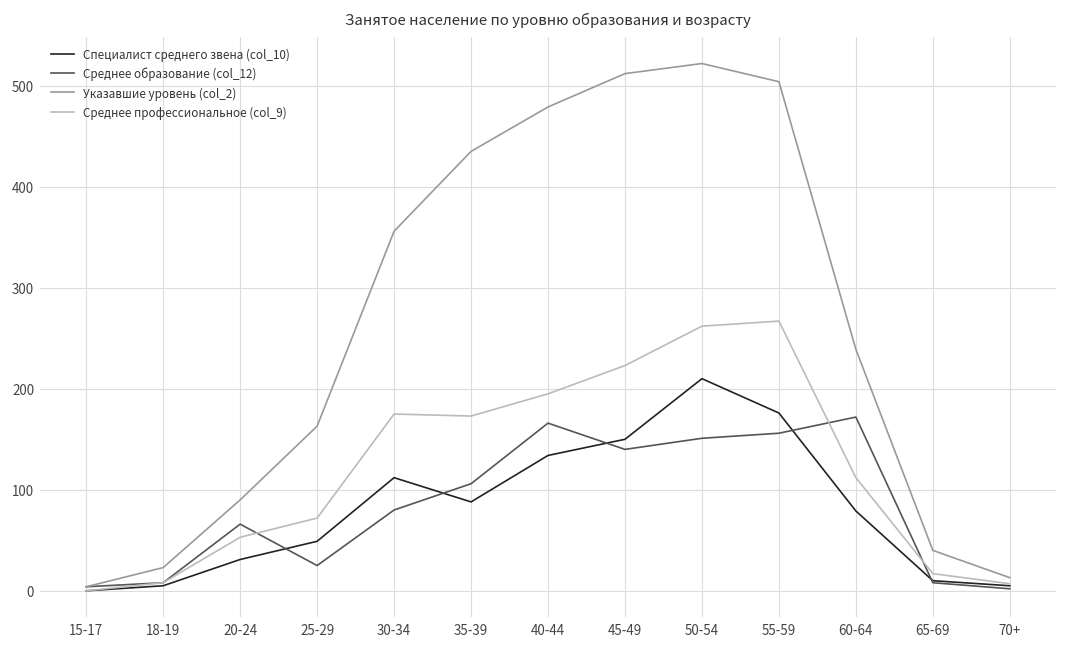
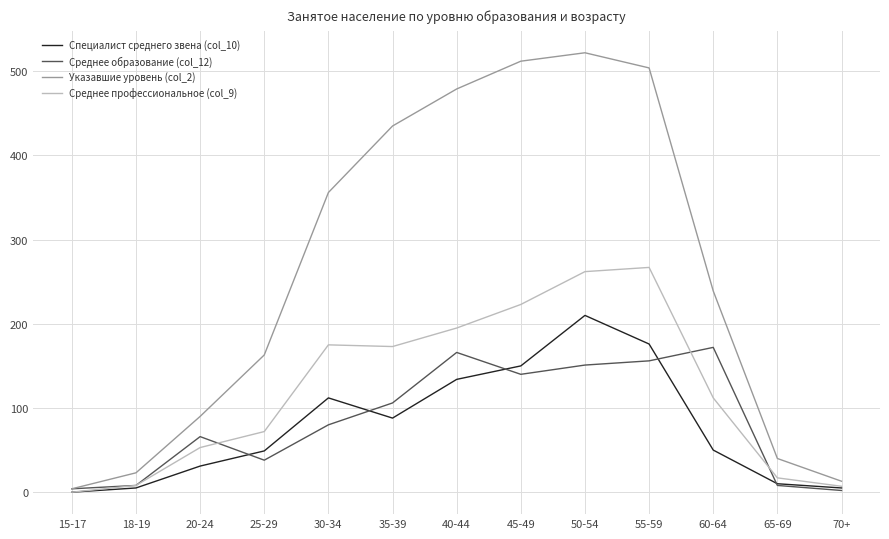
  {
    "Специалист среднего звена (col_10)": {
      "18-19": 10,
      "20-24": 30,
      "25-29": 50,
      "30-34": 110,
      "35-39": 90,
      "40-44": 130,
      "45-49": 150,
      "50-54": 210,
      "55-59": 180,
-     "60-64": 80
+     "60-64": 50
    },
    "Среднее образование (col_12)": {
      "20-24": 70,
-     "25-29": 30,
+     "25-29": 40,
      "30-34": 80,
      "35-39": 110,
      "40-44": 170,
      "45-49": 140,
      "50-54": 150,
      "55-59": 160,
      "60-64": 170
    }
  }
